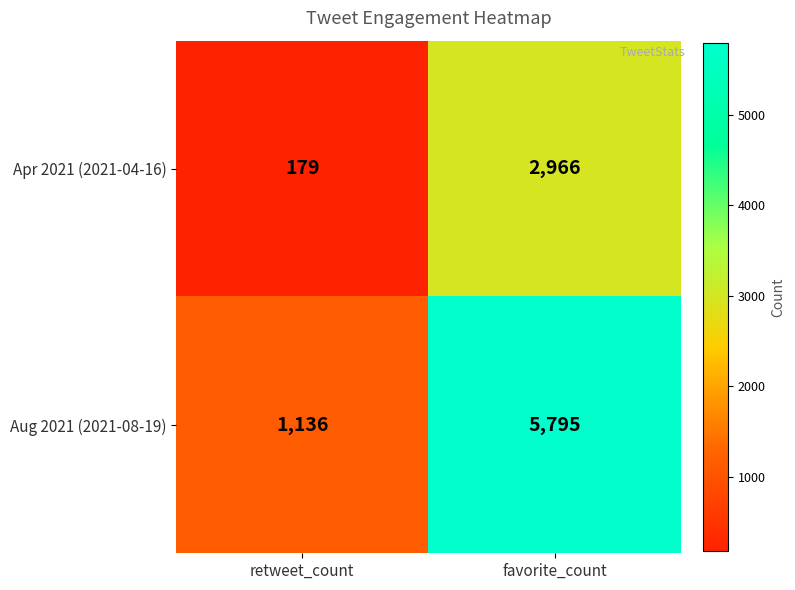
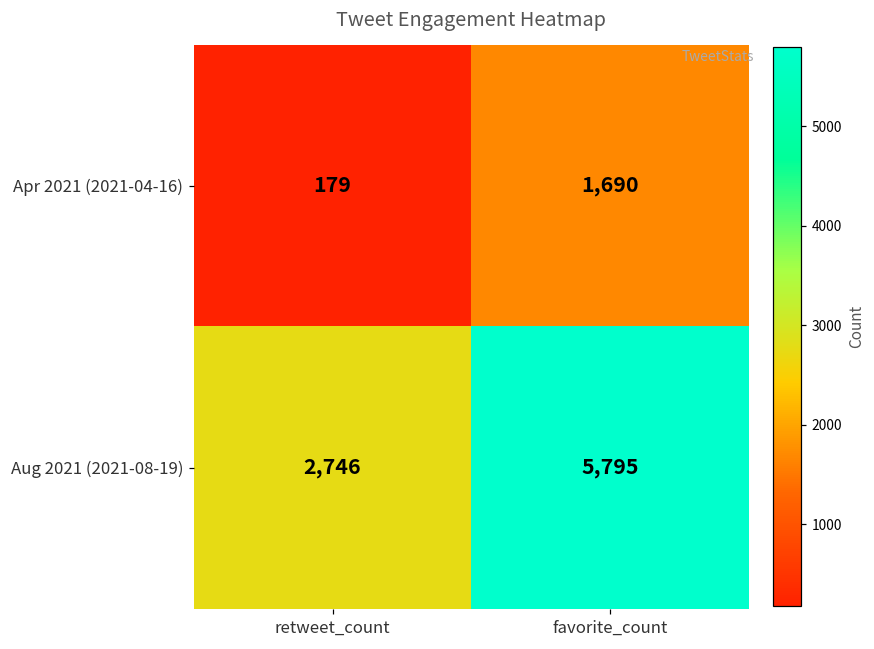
  {
    "Apr 2021 (2021-04-16)": {
      "retweet_count": "179",
-     "favorite_count": "2,966"
+     "favorite_count": "1,690"
    },
    "Aug 2021 (2021-08-19)": {
-     "retweet_count": "1,136",
+     "retweet_count": "2,746",
      "favorite_count": "5,795"
    }
  }
